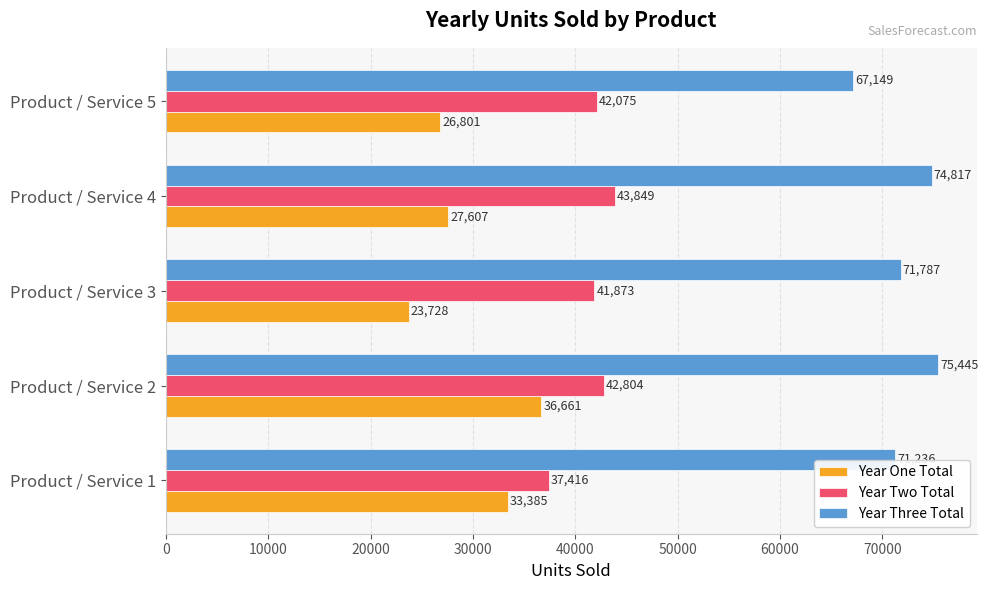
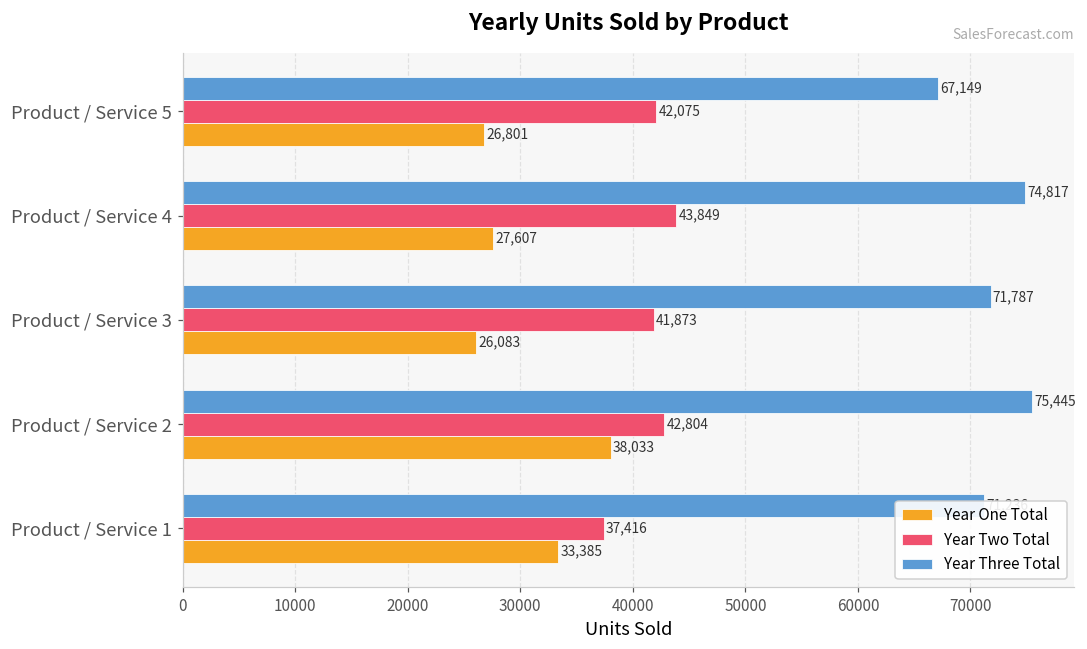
  {
    "Year One Total": {
      "Product / Service 5": "26,801",
      "Product / Service 4": "27,607",
-     "Product / Service 3": "23,728",
-     "Product / Service 2": "36,661",
+     "Product / Service 3": "26,083",
+     "Product / Service 2": "38,033",
      "Product / Service 1": "33,385"
    },
    "Year Two Total": {
      "Product / Service 5": "42,075",
      "Product / Service 4": "43,849",
      "Product / Service 3": "41,873",
      "Product / Service 2": "42,804",
      "Product / Service 1": "37,416"
    },
    "Year Three Total": {
      "Product / Service 5": "67,149",
      "Product / Service 4": "74,817",
      "Product / Service 3": "71,787",
      "Product / Service 2": "75,445"
    }
  }
